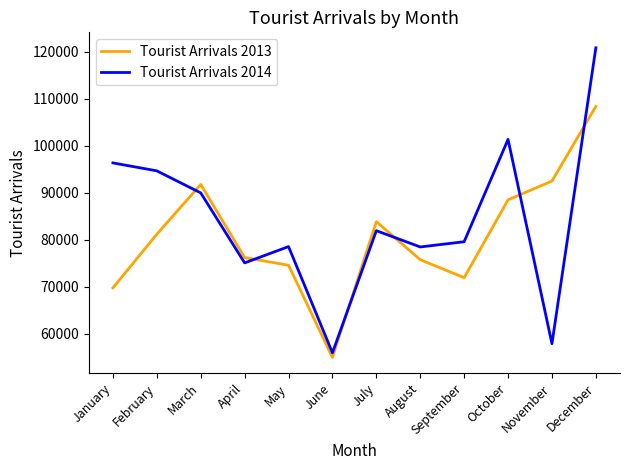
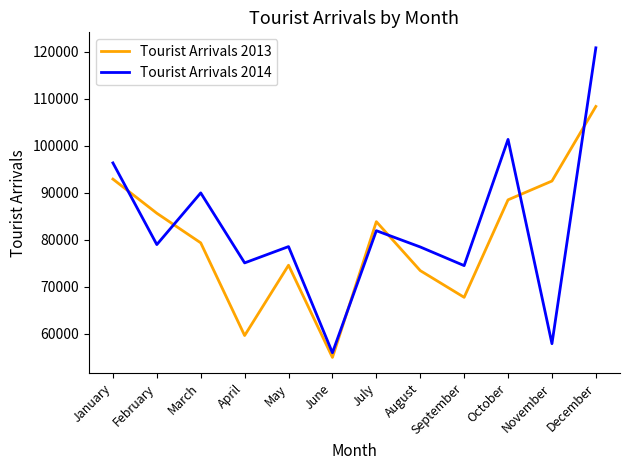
  {
    "Tourist Arrivals 2013": {
-     "January": 70000,
-     "February": 81000,
-     "March": 92000,
-     "April": 76000,
+     "January": 93000,
+     "February": 86000,
+     "March": 79000,
+     "April": 60000,
      "May": 75000,
      "June": 55000,
      "July": 84000,
-     "August": 76000,
-     "September": 72000,
+     "August": 73000,
+     "September": 68000,
      "October": 88000,
      "November": 92000,
      "December": 108000
    },
    "Tourist Arrivals 2014": {
      "January": 96000,
-     "February": 95000,
+     "February": 79000,
      "March": 90000,
      "April": 75000,
      "May": 79000,
      "June": 56000,
      "July": 82000,
      "August": 78000,
-     "September": 80000,
+     "September": 75000,
      "October": 101000,
      "November": 58000,
      "December": 121000
    }
  }
